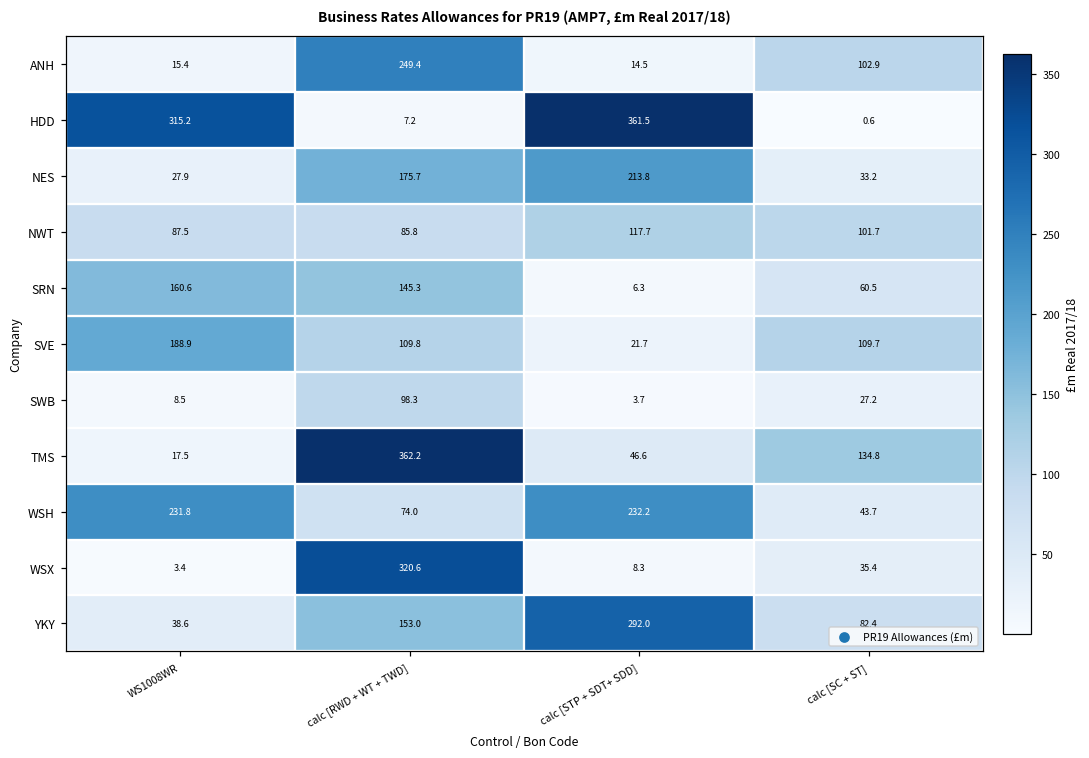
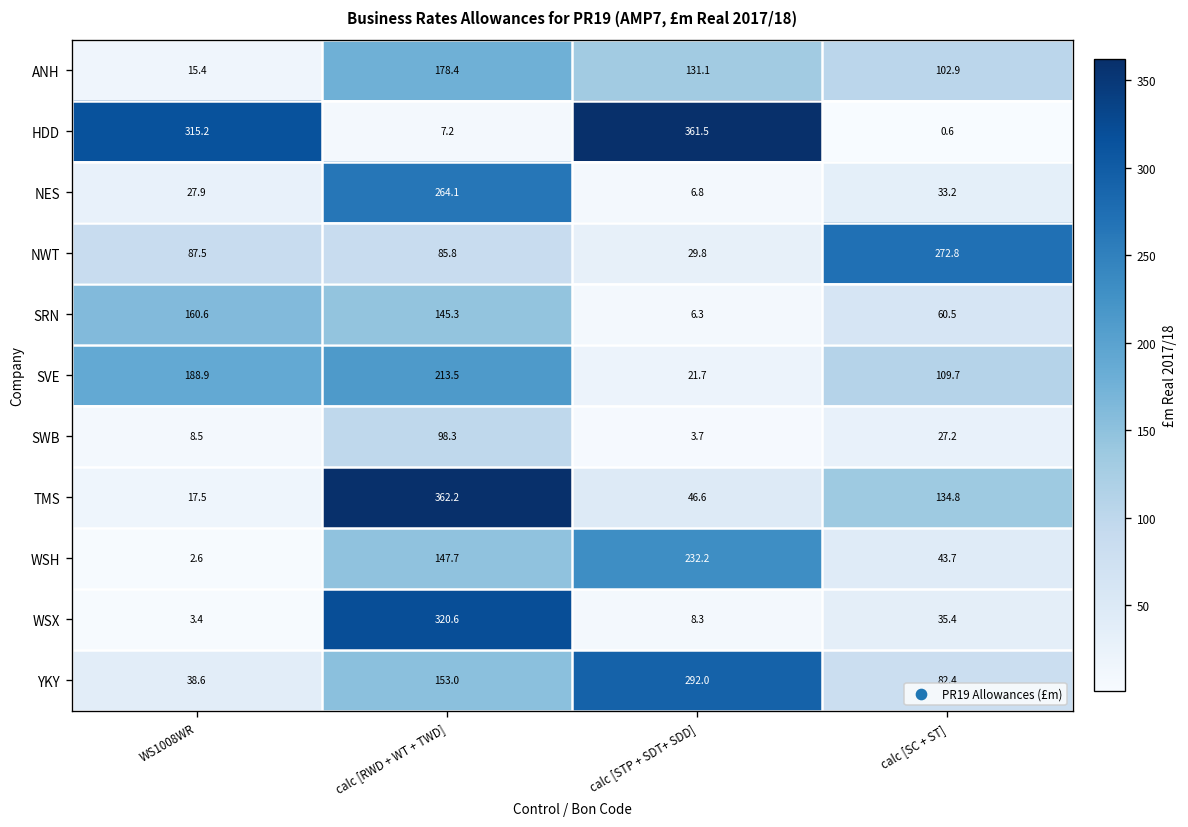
  {
    "ANH": {
      "WS1008WR": 15.4,
-     "calc [RWD + WT + TWD]": 249.4,
-     "calc [STP + SDT+ SDD]": 14.5,
+     "calc [RWD + WT + TWD]": 178.4,
+     "calc [STP + SDT+ SDD]": 131.1,
      "calc [SC + ST]": 102.9
    },
    "HDD": {
      "WS1008WR": 315.2,
      "calc [RWD + WT + TWD]": 7.2,
      "calc [STP + SDT+ SDD]": 361.5,
      "calc [SC + ST]": 0.6
    },
    "NES": {
      "WS1008WR": 27.9,
-     "calc [RWD + WT + TWD]": 175.7,
-     "calc [STP + SDT+ SDD]": 213.8,
+     "calc [RWD + WT + TWD]": 264.1,
+     "calc [STP + SDT+ SDD]": 6.8,
      "calc [SC + ST]": 33.2
    },
    "NWT": {
      "WS1008WR": 87.5,
      "calc [RWD + WT + TWD]": 85.8,
-     "calc [STP + SDT+ SDD]": 117.7,
-     "calc [SC + ST]": 101.7
+     "calc [STP + SDT+ SDD]": 29.8,
+     "calc [SC + ST]": 272.8
    },
    "SRN": {
      "WS1008WR": 160.6,
      "calc [RWD + WT + TWD]": 145.3,
      "calc [STP + SDT+ SDD]": 6.3,
      "calc [SC + ST]": 60.5
    },
    "SVE": {
      "WS1008WR": 188.9,
-     "calc [RWD + WT + TWD]": 109.8,
+     "calc [RWD + WT + TWD]": 213.5,
      "calc [STP + SDT+ SDD]": 21.7,
      "calc [SC + ST]": 109.7
    },
    "SWB": {
      "WS1008WR": 8.5,
      "calc [RWD + WT + TWD]": 98.3,
      "calc [STP + SDT+ SDD]": 3.7,
      "calc [SC + ST]": 27.2
    },
    "TMS": {
      "WS1008WR": 17.5,
      "calc [RWD + WT + TWD]": 362.2,
      "calc [STP + SDT+ SDD]": 46.6,
      "calc [SC + ST]": 134.8
    },
    "WSH": {
-     "WS1008WR": 231.8,
-     "calc [RWD + WT + TWD]": 74.0,
+     "WS1008WR": 2.6,
+     "calc [RWD + WT + TWD]": 147.7,
      "calc [STP + SDT+ SDD]": 232.2,
      "calc [SC + ST]": 43.7
    },
    "WSX": {
      "WS1008WR": 3.4,
      "calc [RWD + WT + TWD]": 320.6,
      "calc [STP + SDT+ SDD]": 8.3,
      "calc [SC + ST]": 35.4
    },
    "YKY": {
      "WS1008WR": 38.6,
      "calc [RWD + WT + TWD]": 153.0,
      "calc [STP + SDT+ SDD]": 292.0
    }
  }
